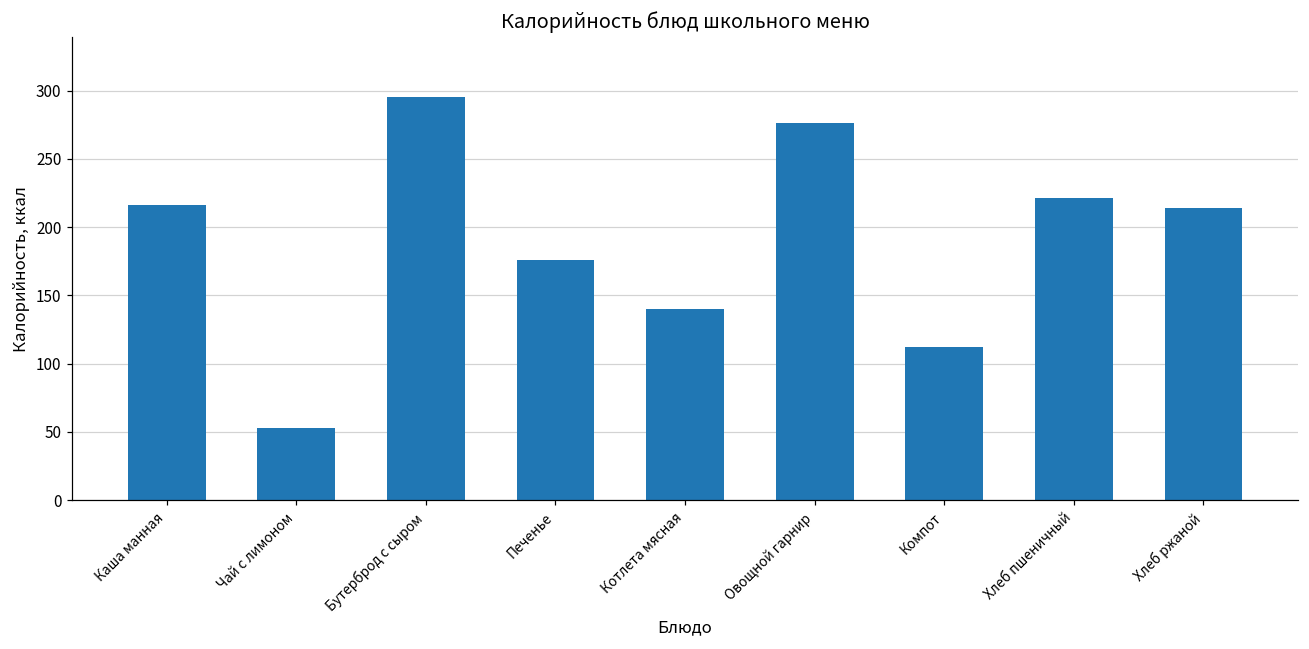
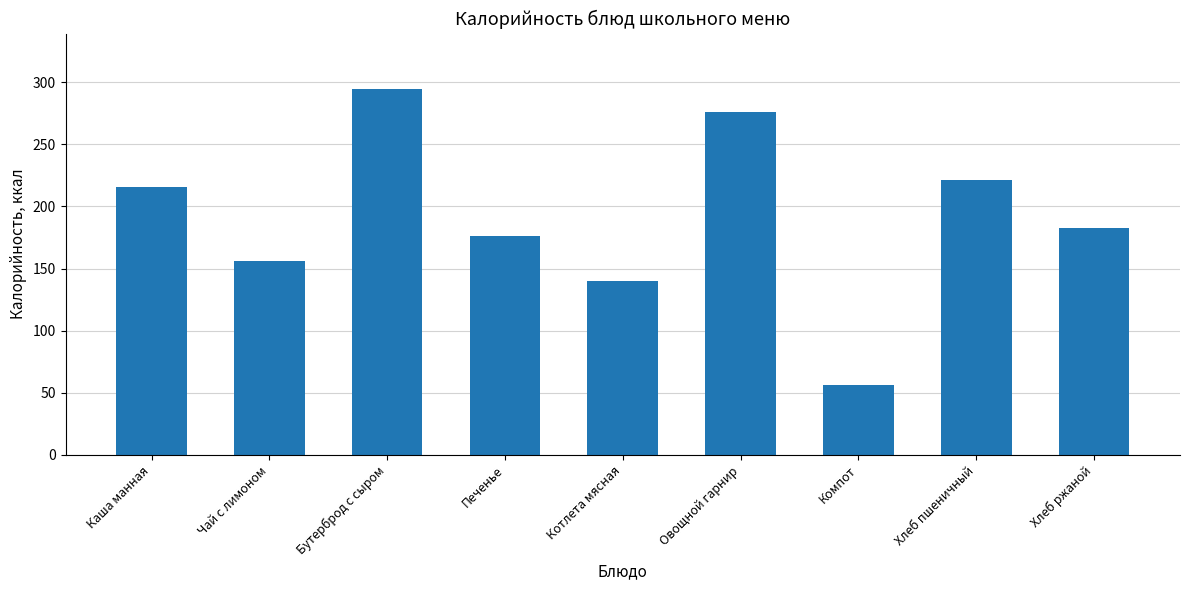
  {
    "Каша манная": 216,
-   "Чай с лимоном": 53,
+   "Чай с лимоном": 156,
    "Бутерброд с сыром": 295,
    "Печенье": 176,
    "Котлета мясная": 140,
    "Овощной гарнир": 276,
-   "Компот": 112,
+   "Компот": 56,
    "Хлеб пшеничный": 221,
-   "Хлеб ржаной": 214
+   "Хлеб ржаной": 183
  }
